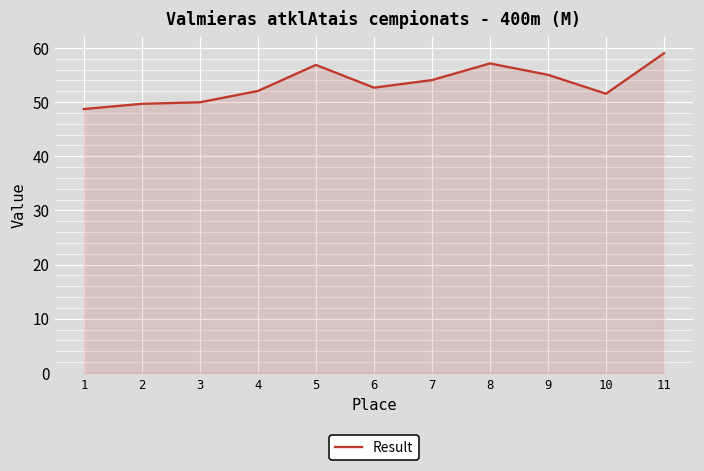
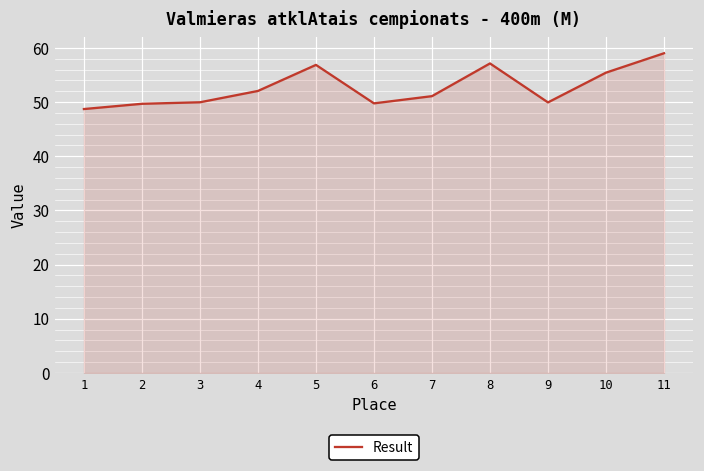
  {
    "1": 49,
    "2": 50,
    "3": 50,
    "4": 52,
    "5": 57,
-   "6": 53,
-   "7": 54,
+   "6": 50,
+   "7": 51,
    "8": 57,
-   "9": 55,
-   "10": 52,
+   "9": 50,
+   "10": 55,
    "11": 59
  }
